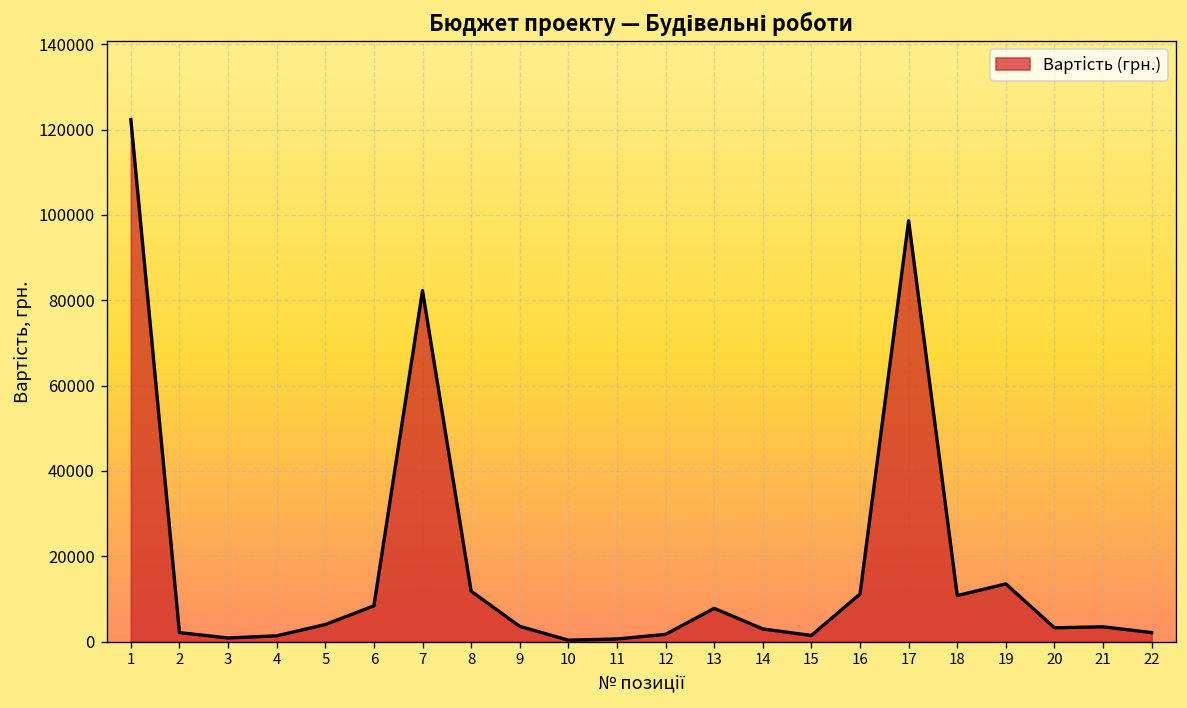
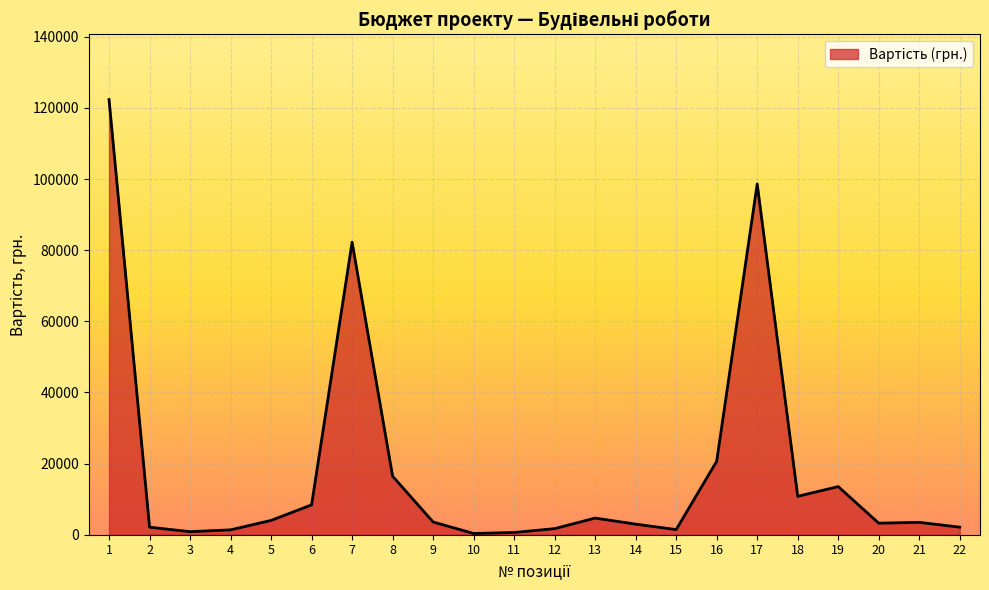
  {
    "1": 122000,
    "2": 2000,
    "3": 1000,
    "4": 1000,
    "5": 4000,
    "6": 8000,
    "7": 82000,
-   "8": 12000,
+   "8": 16000,
    "9": 4000,
    "10": 0,
    "11": 1000,
    "12": 2000,
-   "13": 8000,
+   "13": 5000,
    "14": 3000,
    "15": 1000,
-   "16": 11000,
+   "16": 21000,
    "17": 99000,
    "18": 11000,
    "19": 14000,
    "20": 3000,
    "21": 3000,
    "22": 2000
  }
